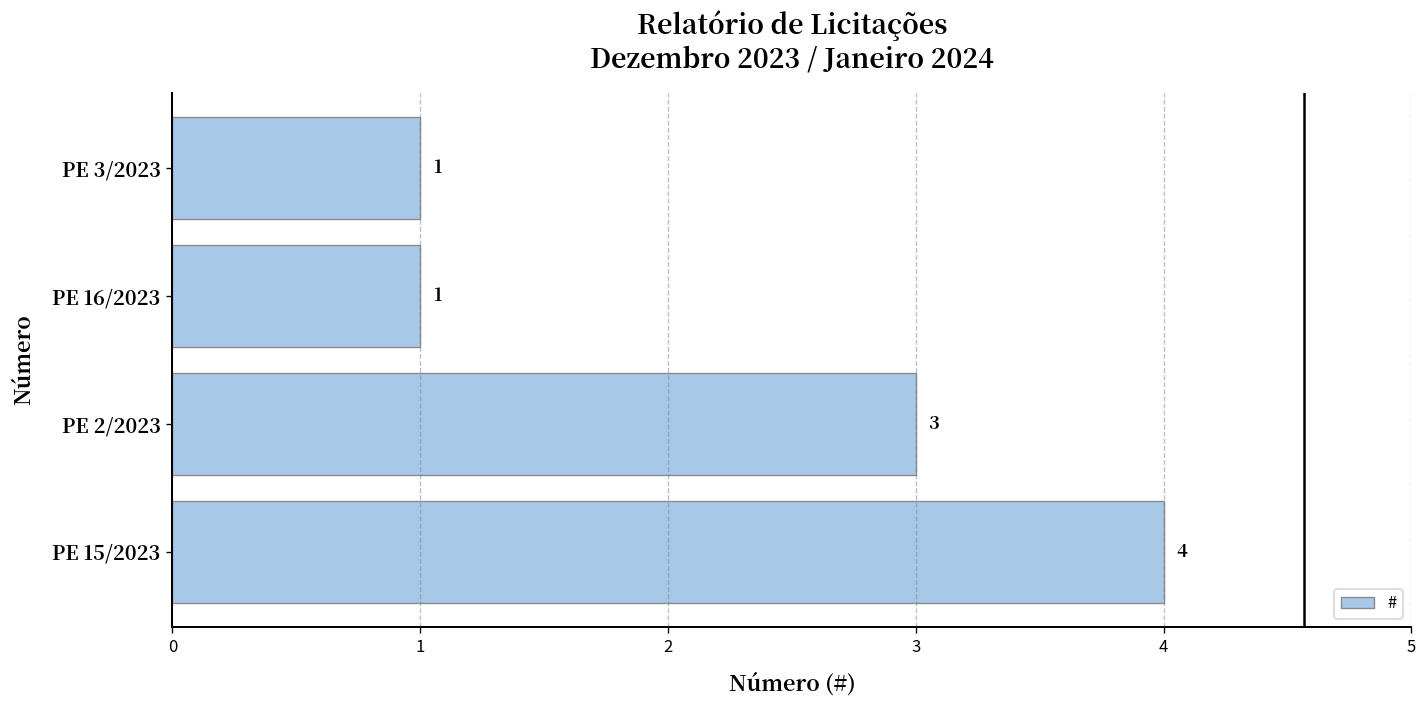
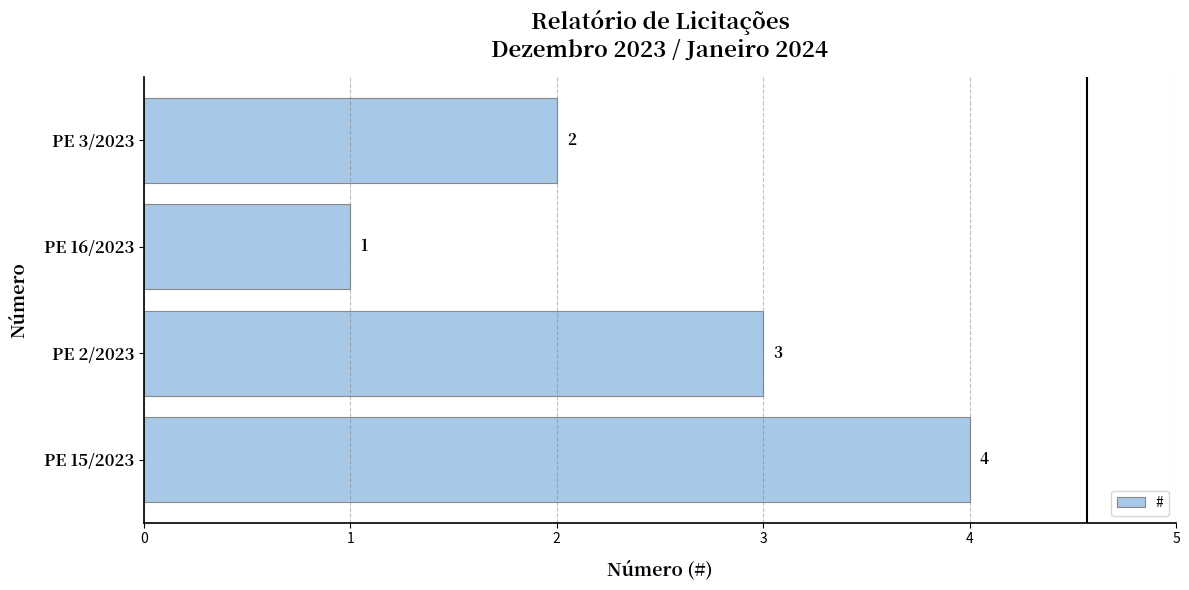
  {
-   "PE 3/2023": 1,
+   "PE 3/2023": 2,
    "PE 16/2023": 1,
    "PE 2/2023": 3,
    "PE 15/2023": 4
  }
